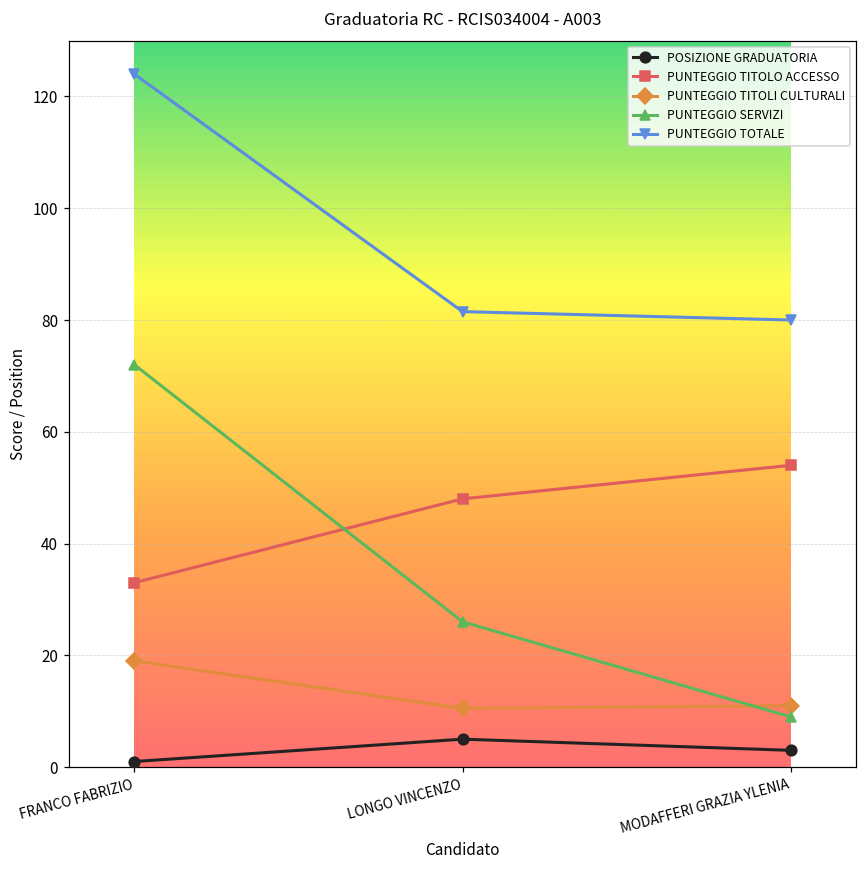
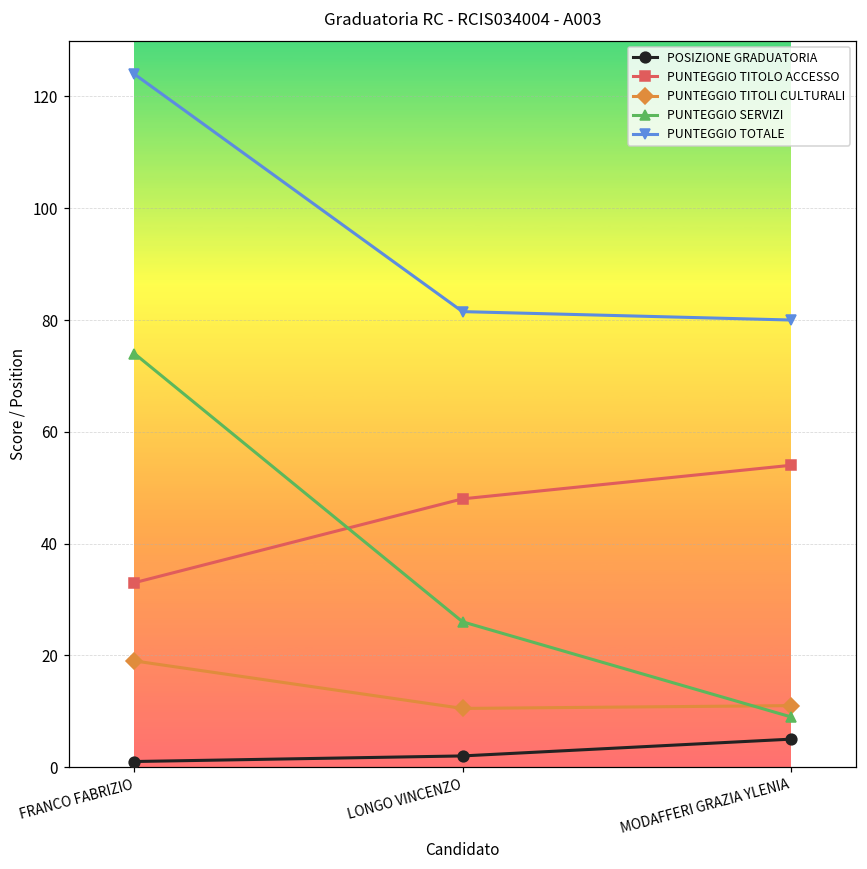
  {
    "POSIZIONE GRADUATORIA": {
      "FRANCO FABRIZIO": 1,
-     "LONGO VINCENZO": 5,
-     "MODAFFERI GRAZIA YLENIA": 3
+     "LONGO VINCENZO": 2,
+     "MODAFFERI GRAZIA YLENIA": 5
    },
    "PUNTEGGIO SERVIZI": {
-     "FRANCO FABRIZIO": 72,
+     "FRANCO FABRIZIO": 74,
      "LONGO VINCENZO": 26,
      "MODAFFERI GRAZIA YLENIA": 9
    },
    "PUNTEGGIO TOTALE": {
      "FRANCO FABRIZIO": 124,
      "LONGO VINCENZO": 82,
      "MODAFFERI GRAZIA YLENIA": 80
    }
  }
